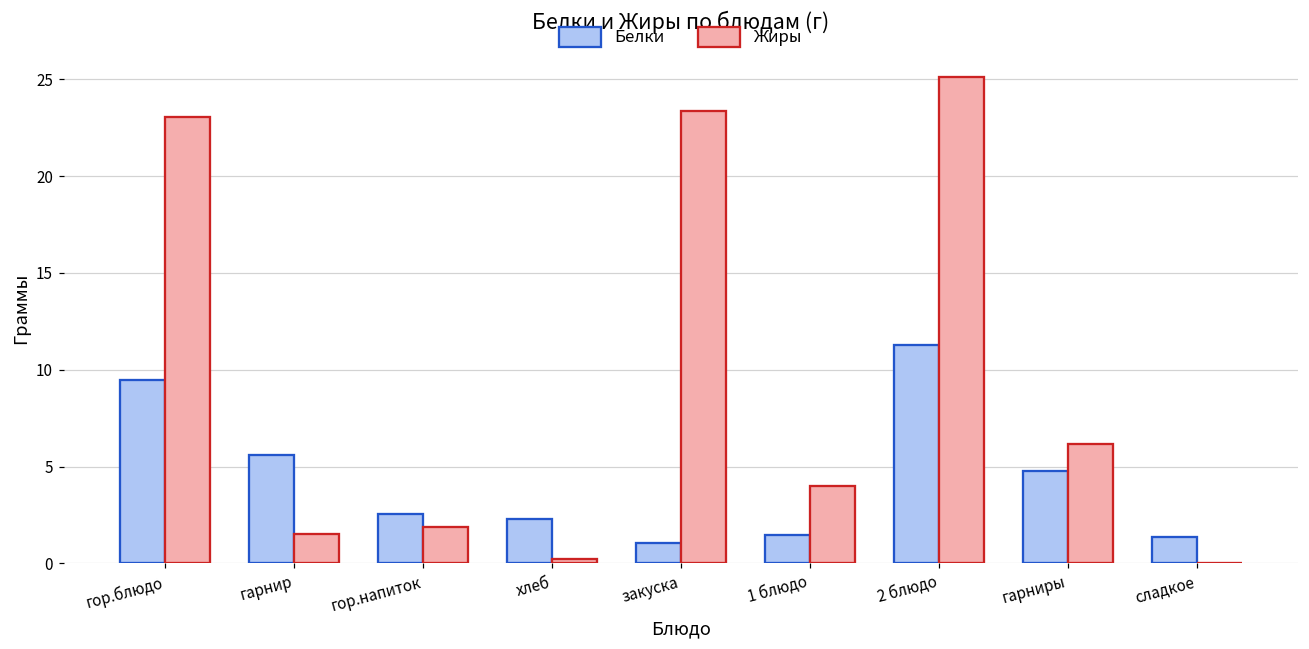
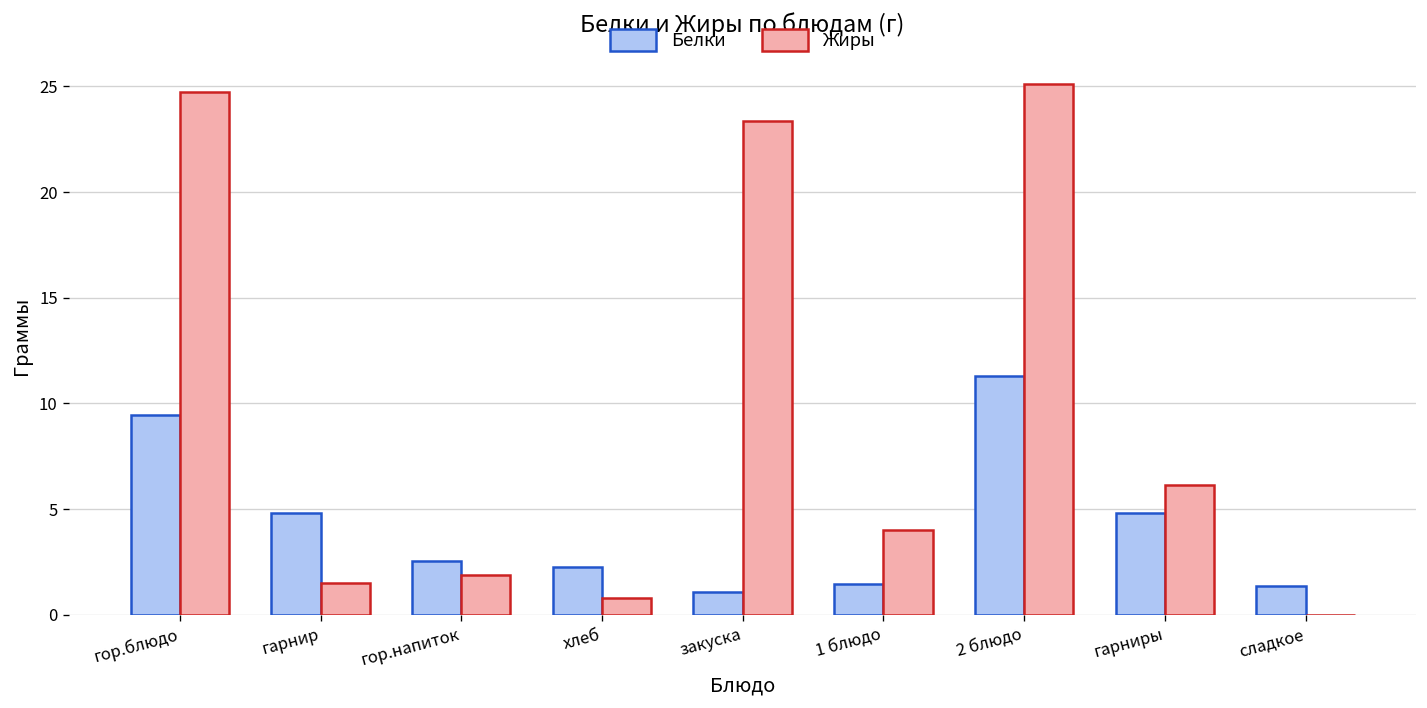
  {
    "Белки": {
      "гор.блюдо": 9.5,
-     "гарнир": 5.6,
+     "гарнир": 4.8,
      "гор.напиток": 2.6,
      "хлеб": 2.3,
      "закуска": 1.1,
      "1 блюдо": 1.5,
      "2 блюдо": 11.3,
      "гарниры": 4.8,
      "сладкое": 1.4
    },
    "Жиры": {
-     "гор.блюдо": 23.0,
+     "гор.блюдо": 24.7,
      "гарнир": 1.5,
      "гор.напиток": 1.9,
-     "хлеб": 0.2,
+     "хлеб": 0.8,
      "закуска": 23.4,
      "1 блюдо": 4.0,
      "2 блюдо": 25.1,
      "гарниры": 6.2,
      "сладкое": 0.0
    }
  }
